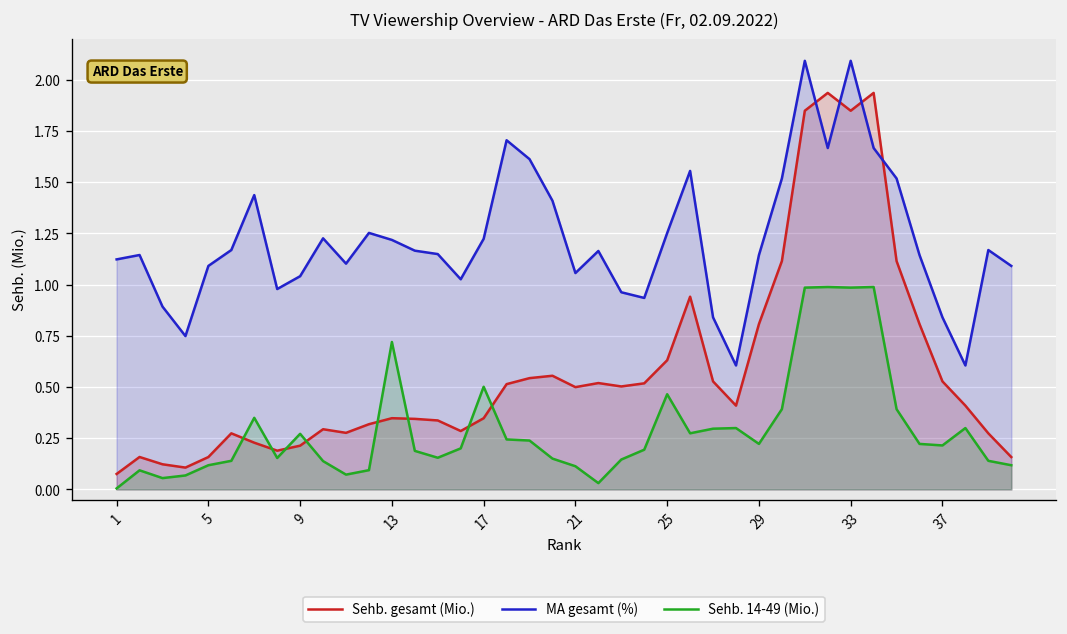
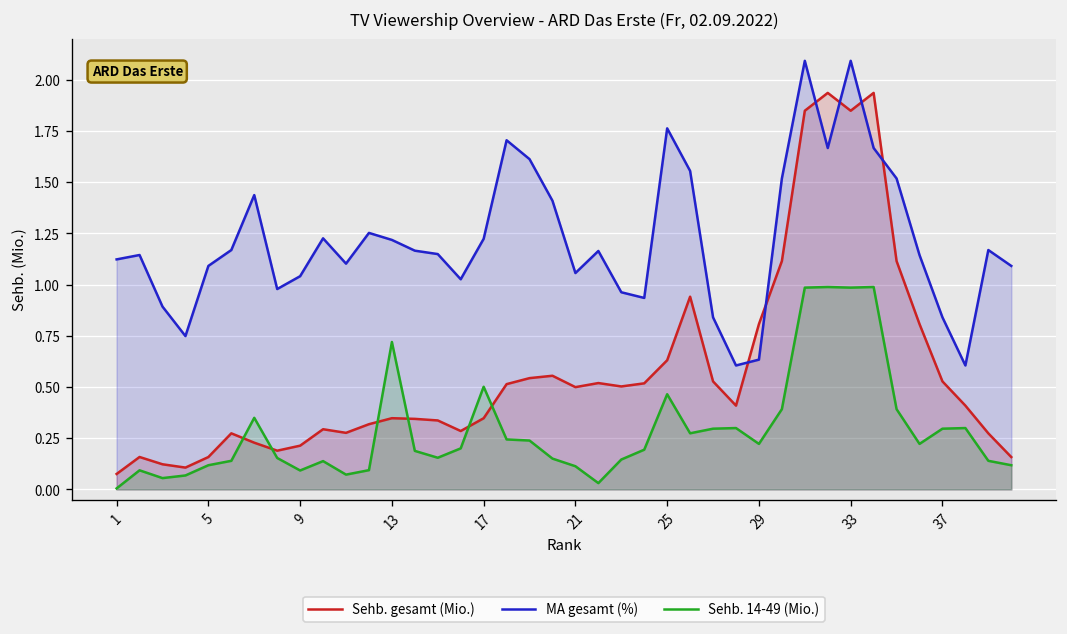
  {
    "Sehb. gesamt (Mio.)": {
      "1": 0.08,
      "5": 0.16,
      "9": 0.21,
      "13": 0.35,
      "17": 0.35,
      "21": 0.50,
      "25": 0.63,
      "29": 0.81,
      "33": 1.85,
      "37": 0.53
    },
    "MA gesamt (%)": {
      "1": 1.12,
      "5": 1.09,
      "9": 1.04,
      "13": 1.22,
      "17": 1.22,
      "21": 1.06,
-     "25": 1.25,
-     "29": 1.14,
+     "25": 1.76,
+     "29": 0.63,
      "33": 2.09,
      "37": 0.84
    },
    "Sehb. 14-49 (Mio.)": {
      "1": 0.00,
      "5": 0.12,
-     "9": 0.27,
+     "9": 0.09,
      "13": 0.72,
      "17": 0.50,
      "21": 0.11,
      "25": 0.46,
      "29": 0.22,
      "33": 0.98,
-     "37": 0.21
+     "37": 0.30
    }
  }
